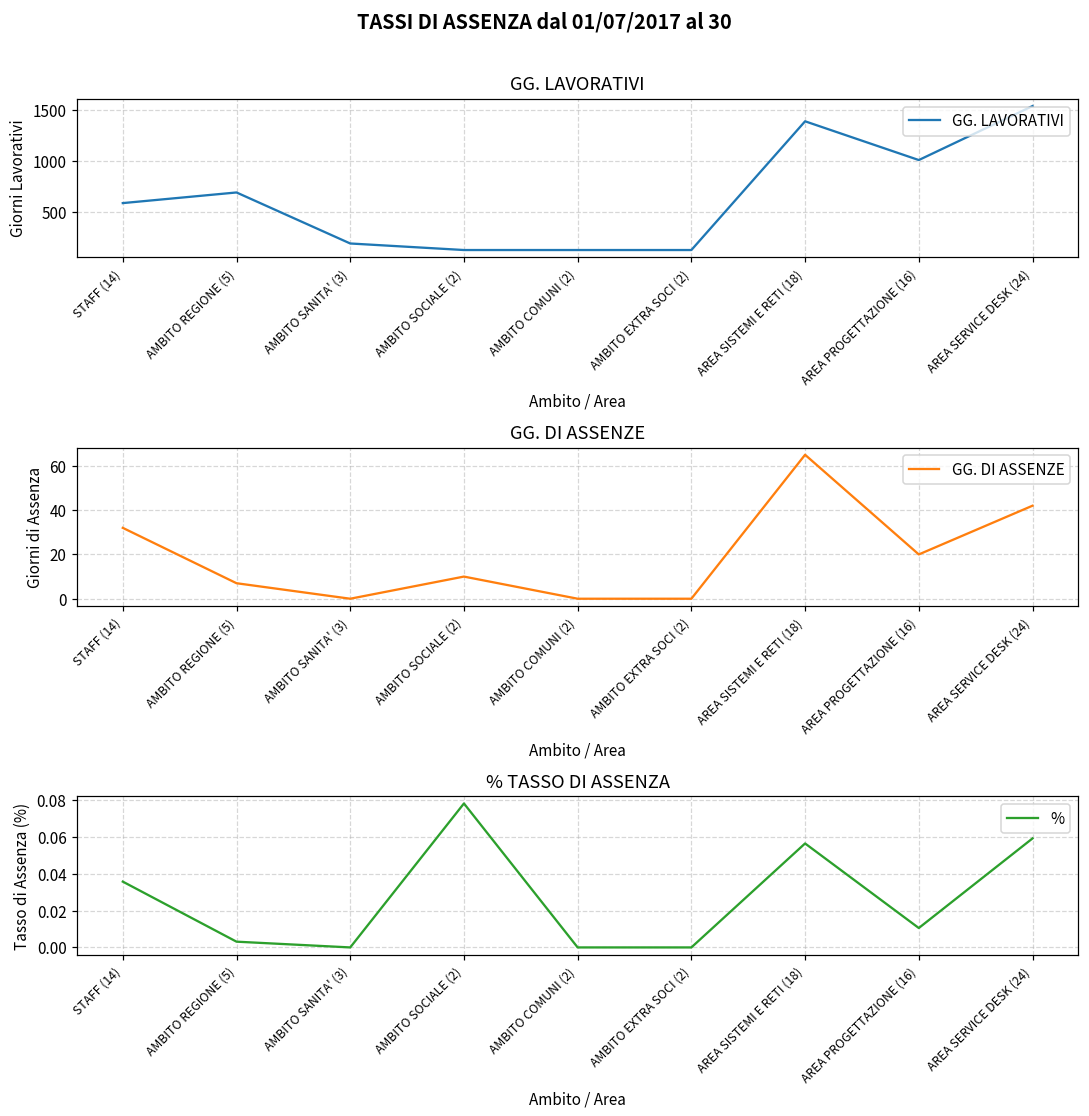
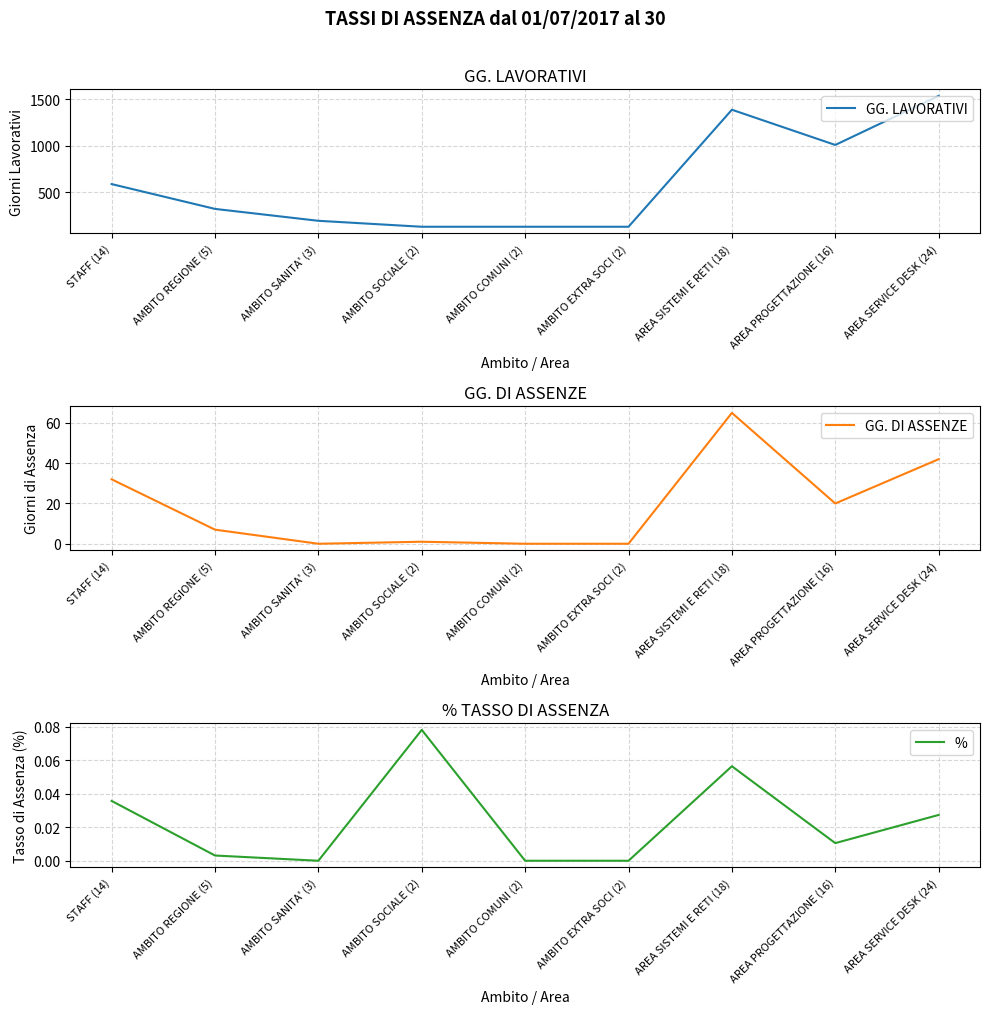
  {
    "GG. LAVORATIVI": {
      "STAFF (14)": 600,
-     "AMBITO REGIONE (5)": 700,
+     "AMBITO REGIONE (5)": 300,
      "AMBITO SANITA' (3)": 200,
      "AMBITO SOCIALE (2)": 100,
      "AMBITO COMUNI (2)": 100,
      "AMBITO EXTRA SOCI (2)": 100,
      "AREA SISTEMI E RETI (18)": 1400,
      "AREA PROGETTAZIONE (16)": 1000,
      "AREA SERVICE DESK (24)": 1500
    },
    "GG. DI ASSENZE": {
      "STAFF (14)": 32,
      "AMBITO REGIONE (5)": 7,
      "AMBITO SANITA' (3)": 0,
-     "AMBITO SOCIALE (2)": 10,
+     "AMBITO SOCIALE (2)": 1,
      "AMBITO COMUNI (2)": 0,
      "AMBITO EXTRA SOCI (2)": 0,
      "AREA SISTEMI E RETI (18)": 65,
      "AREA PROGETTAZIONE (16)": 20,
      "AREA SERVICE DESK (24)": 42
    },
    "% TASSO DI ASSENZA": {
      "STAFF (14)": 0.036,
      "AMBITO REGIONE (5)": 0.003,
      "AMBITO SANITA' (3)": 0.000,
      "AMBITO SOCIALE (2)": 0.078,
      "AMBITO COMUNI (2)": 0.000,
      "AMBITO EXTRA SOCI (2)": 0.000,
      "AREA SISTEMI E RETI (18)": 0.056,
      "AREA PROGETTAZIONE (16)": 0.011,
-     "AREA SERVICE DESK (24)": 0.059
+     "AREA SERVICE DESK (24)": 0.027
    }
  }
